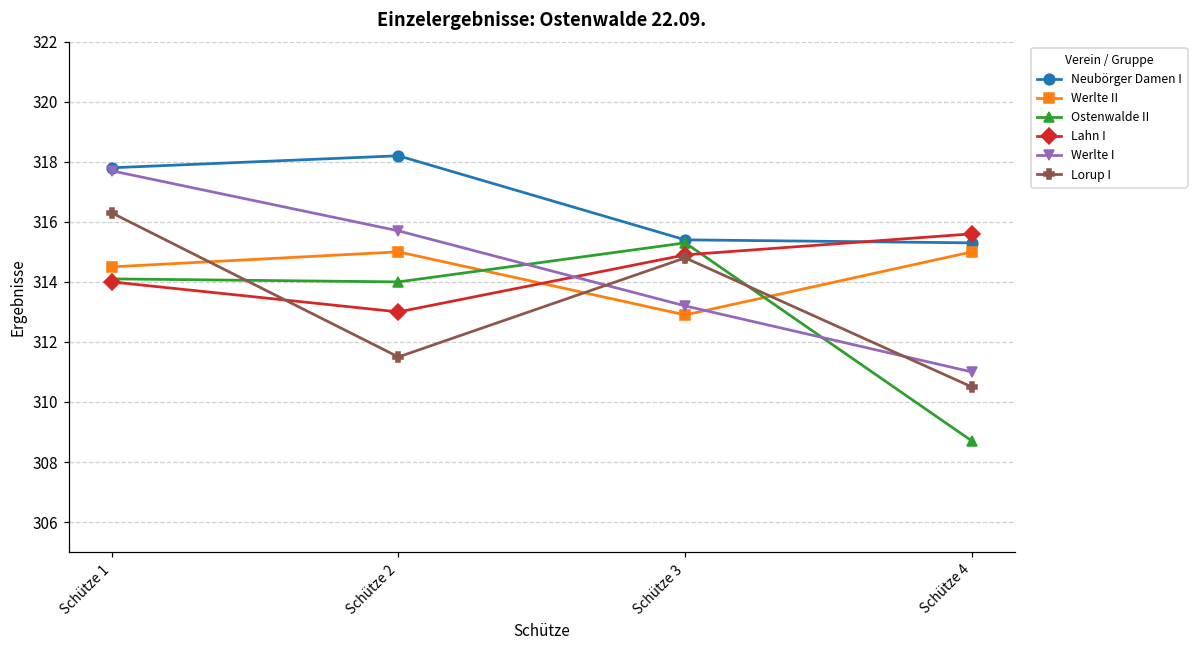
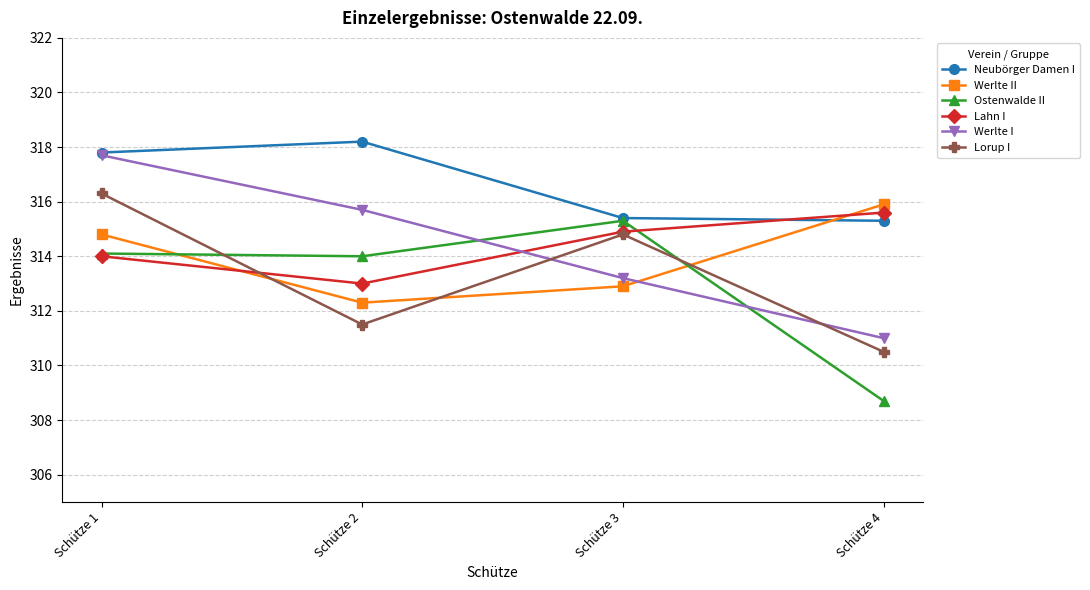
  {
    "Neubörger Damen I": {
      "Schütze 1": 317.8,
      "Schütze 2": 318.2,
      "Schütze 3": 315.4,
      "Schütze 4": 315.3
    },
    "Werlte II": {
-     "Schütze 1": 314.5,
-     "Schütze 2": 315.0,
+     "Schütze 1": 314.8,
+     "Schütze 2": 312.3,
      "Schütze 3": 312.9,
-     "Schütze 4": 315.0
+     "Schütze 4": 315.9
    },
    "Ostenwalde II": {
      "Schütze 1": 314.1,
      "Schütze 2": 314.0,
      "Schütze 3": 315.3,
      "Schütze 4": 308.7
    },
    "Lahn I": {
      "Schütze 1": 314.0,
      "Schütze 2": 313.0,
      "Schütze 3": 314.9,
      "Schütze 4": 315.6
    },
    "Werlte I": {
      "Schütze 1": 317.7,
      "Schütze 2": 315.7,
      "Schütze 3": 313.2,
      "Schütze 4": 311.0
    },
    "Lorup I": {
      "Schütze 1": 316.3,
      "Schütze 2": 311.5,
      "Schütze 3": 314.8,
      "Schütze 4": 310.5
    }
  }
